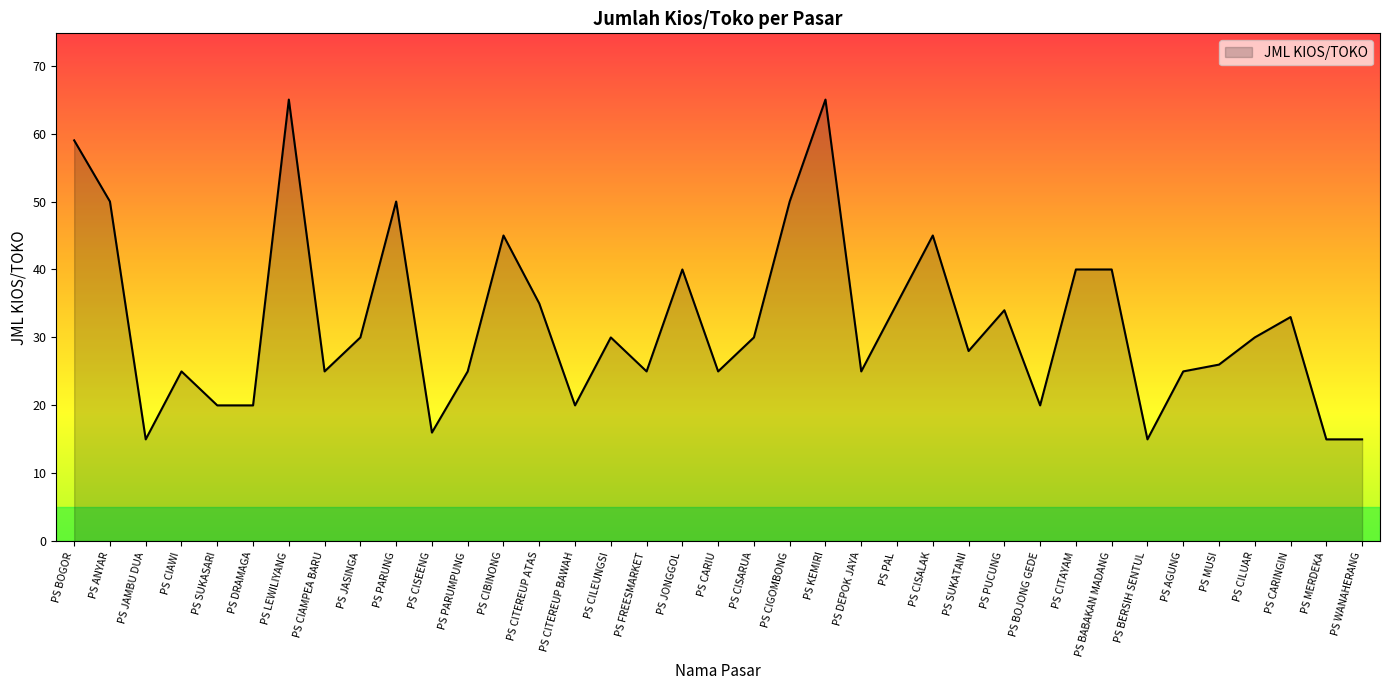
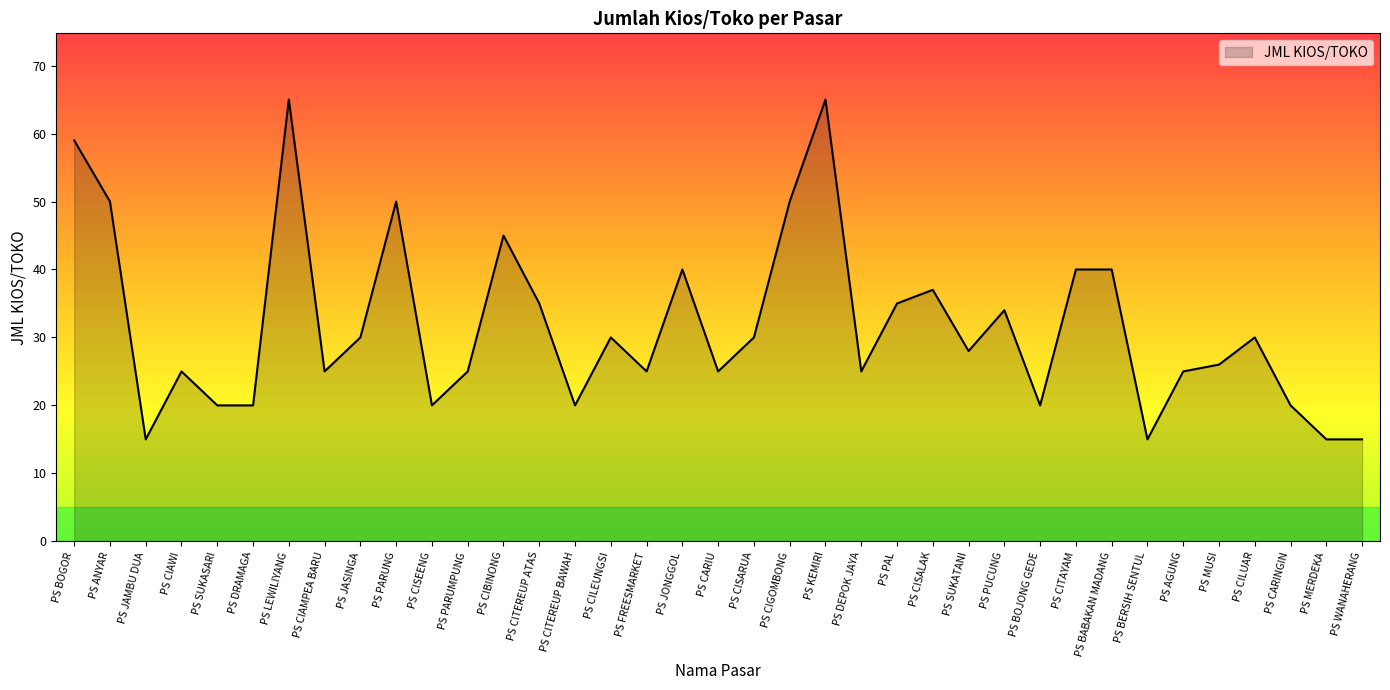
  {
    "PS BOGOR": 59,
    "PS ANYAR": 50,
    "PS JAMBU DUA": 15,
    "PS CIAWI": 25,
    "PS SUKASARI": 20,
    "PS DRAMAGA": 20,
    "PS LEWILIYANG": 65,
    "PS CIAMPEA BARU": 25,
    "PS JASINGA": 30,
    "PS PARUNG": 50,
-   "PS CISEENG": 16,
+   "PS CISEENG": 20,
    "PS PARUMPUNG": 25,
    "PS CIBINONG": 45,
    "PS CITEREUP ATAS": 35,
    "PS CITEREUP BAWAH": 20,
    "PS CILEUNGSI": 30,
    "PS FREESMARKET": 25,
    "PS JONGGOL": 40,
    "PS CARIU": 25,
    "PS CISARUA": 30,
    "PS CIGOMBONG": 50,
    "PS KEMIRI": 65,
    "PS DEPOK JAYA": 25,
    "PS PAL": 35,
-   "PS CISALAK": 45,
+   "PS CISALAK": 37,
    "PS SUKATANI": 28,
    "PS PUCUNG": 34,
    "PS BOJONG GEDE": 20,
    "PS CITAYAM": 40,
    "PS BABAKAN MADANG": 40,
    "PS BERSIH SENTUL": 15,
    "PS AGUNG": 25,
    "PS MUSI": 26,
    "PS CILUAR": 30,
-   "PS CARINGIN": 33,
+   "PS CARINGIN": 20,
    "PS MERDEKA": 15,
    "PS WANAHERANG": 15
  }
